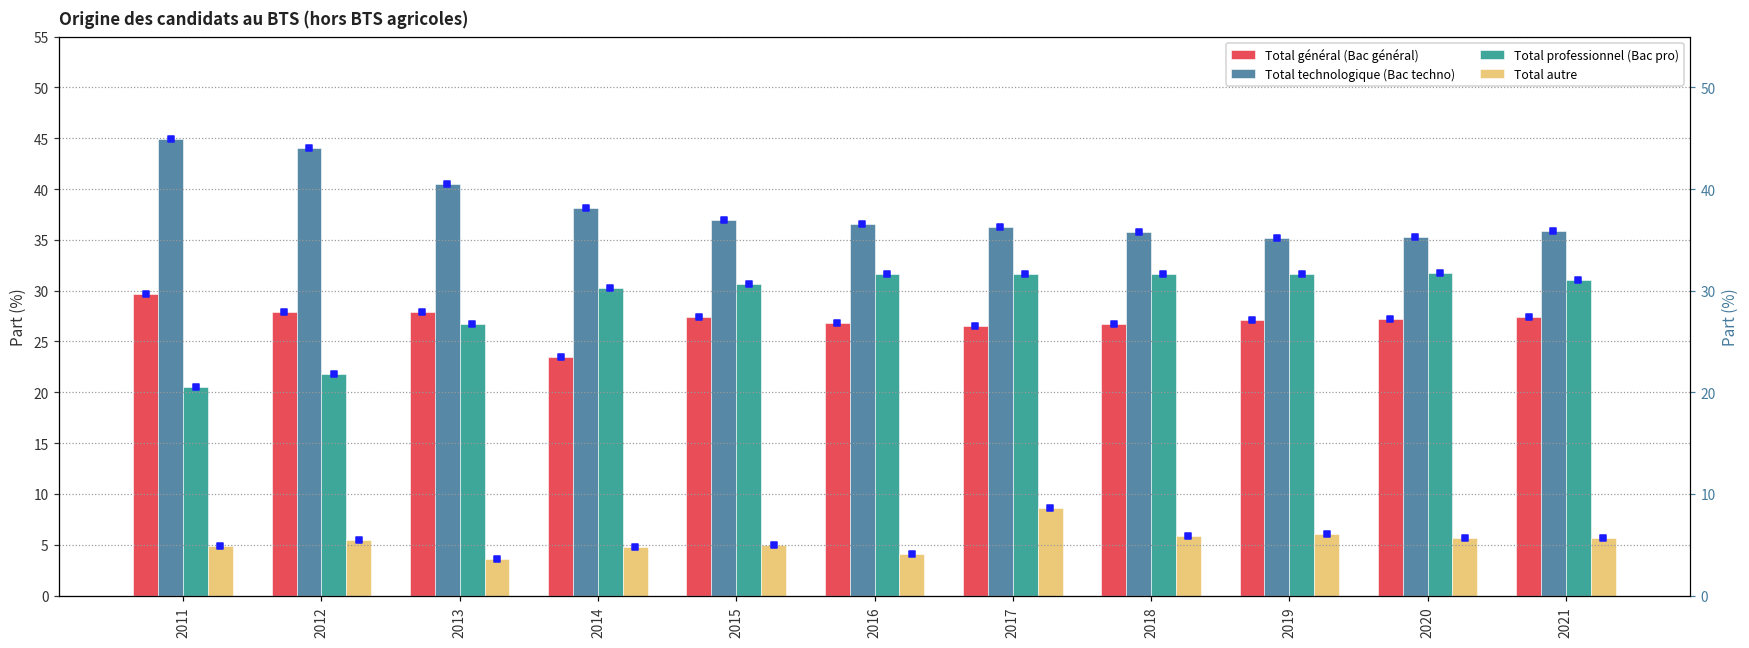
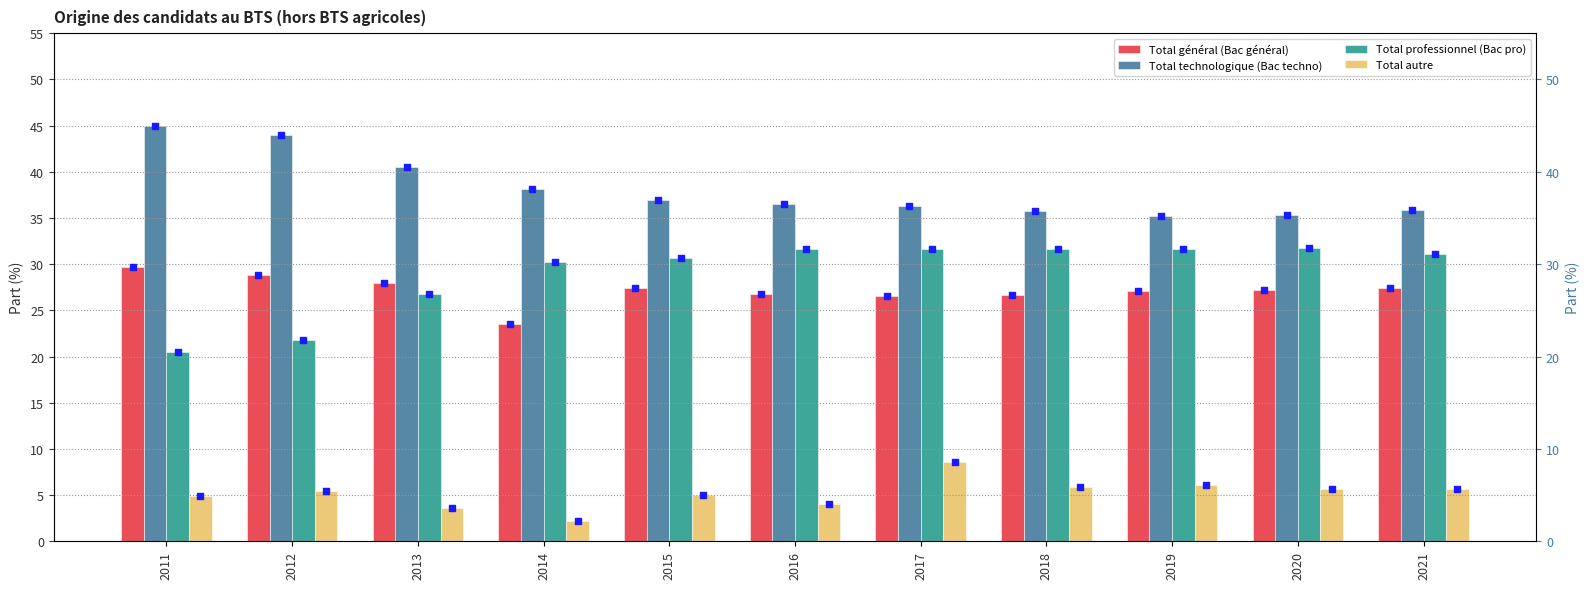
  {
    "Total général (Bac général)": {
      "2011": 30,
-     "2012": 28,
+     "2012": 29,
      "2013": 28,
      "2014": 24,
      "2015": 27,
      "2016": 27,
      "2017": 27,
      "2018": 27,
      "2019": 27,
      "2020": 27,
      "2021": 27
    },
    "Total autre": {
      "2011": 5,
      "2012": 5,
      "2013": 4,
-     "2014": 5,
+     "2014": 2,
      "2015": 5,
      "2016": 4,
      "2017": 9,
      "2018": 6,
      "2019": 6,
      "2020": 6,
      "2021": 6
    }
  }
